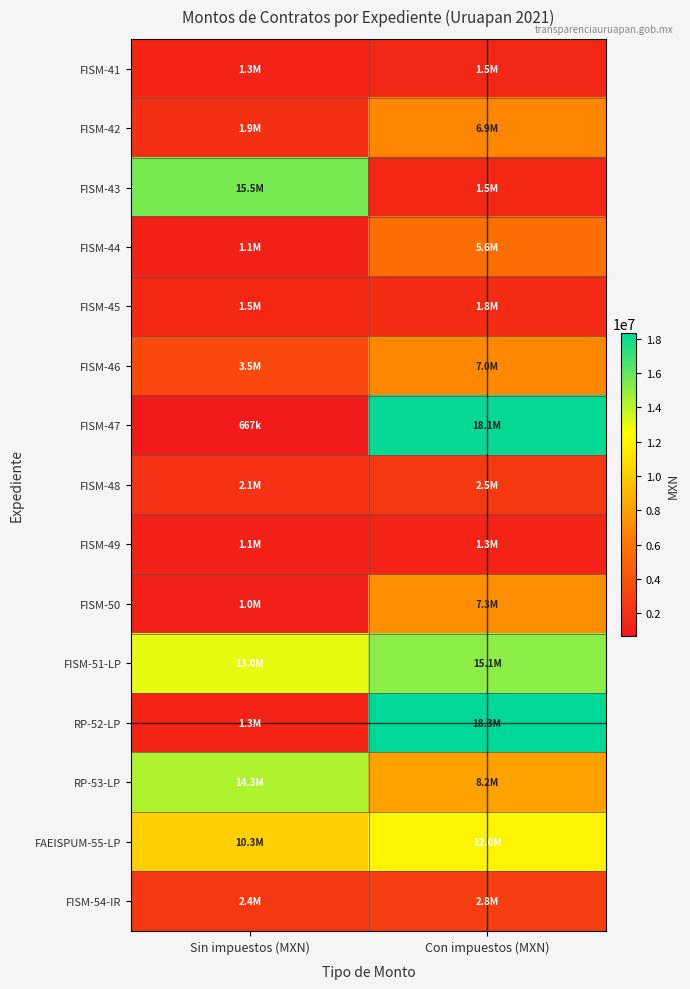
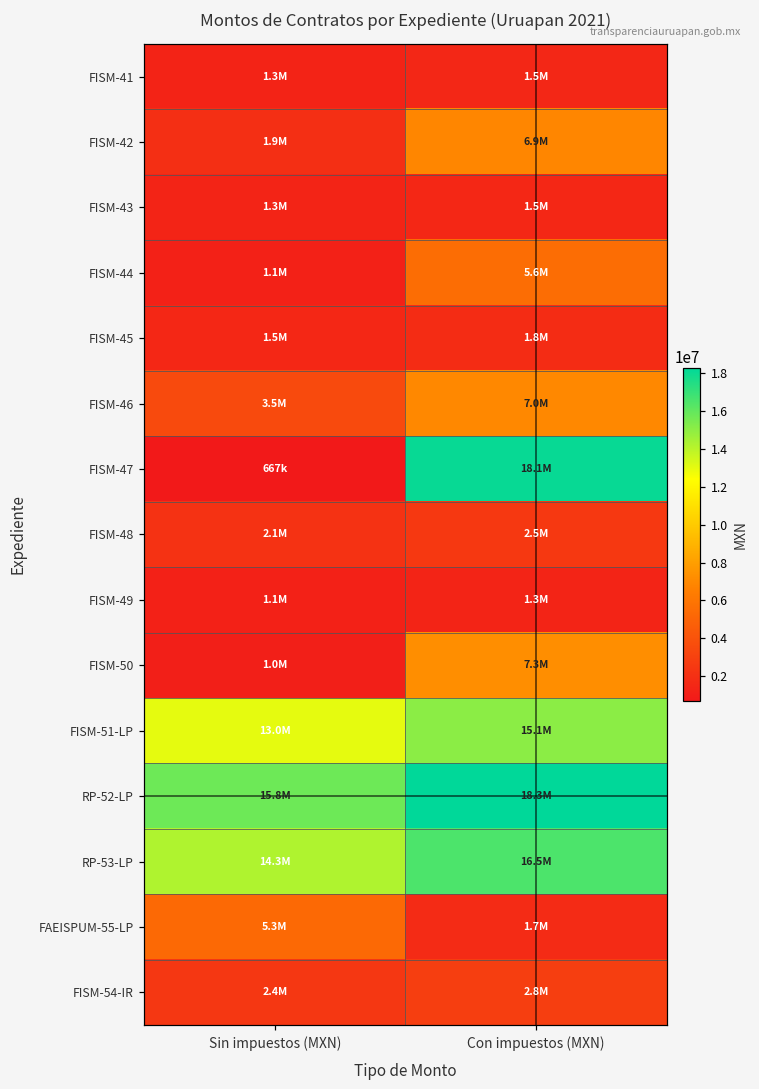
  {
    "FISM-41": {
      "Sin impuestos (MXN)": "1.3M",
      "Con impuestos (MXN)": "1.5M"
    },
    "FISM-42": {
      "Sin impuestos (MXN)": "1.9M",
      "Con impuestos (MXN)": "6.9M"
    },
    "FISM-43": {
-     "Sin impuestos (MXN)": "15.5M",
+     "Sin impuestos (MXN)": "1.3M",
      "Con impuestos (MXN)": "1.5M"
    },
    "FISM-44": {
      "Sin impuestos (MXN)": "1.1M",
      "Con impuestos (MXN)": "5.6M"
    },
    "FISM-45": {
      "Sin impuestos (MXN)": "1.5M",
      "Con impuestos (MXN)": "1.8M"
    },
    "FISM-46": {
      "Sin impuestos (MXN)": "3.5M",
      "Con impuestos (MXN)": "7.0M"
    },
    "FISM-47": {
      "Sin impuestos (MXN)": "667k",
      "Con impuestos (MXN)": "18.1M"
    },
    "FISM-48": {
      "Sin impuestos (MXN)": "2.1M",
      "Con impuestos (MXN)": "2.5M"
    },
    "FISM-49": {
      "Sin impuestos (MXN)": "1.1M",
      "Con impuestos (MXN)": "1.3M"
    },
    "FISM-50": {
      "Sin impuestos (MXN)": "1.0M",
      "Con impuestos (MXN)": "7.3M"
    },
    "FISM-51-LP": {
      "Sin impuestos (MXN)": "13.0M",
      "Con impuestos (MXN)": "15.1M"
    },
    "RP-52-LP": {
-     "Sin impuestos (MXN)": "1.3M",
+     "Sin impuestos (MXN)": "15.8M",
      "Con impuestos (MXN)": "18.3M"
    },
    "RP-53-LP": {
      "Sin impuestos (MXN)": "14.3M",
-     "Con impuestos (MXN)": "8.2M"
+     "Con impuestos (MXN)": "16.5M"
    },
    "FAEISPUM-55-LP": {
-     "Sin impuestos (MXN)": "10.3M",
-     "Con impuestos (MXN)": "12.0M"
+     "Sin impuestos (MXN)": "5.3M",
+     "Con impuestos (MXN)": "1.7M"
    },
    "FISM-54-IR": {
      "Sin impuestos (MXN)": "2.4M",
      "Con impuestos (MXN)": "2.8M"
    }
  }
